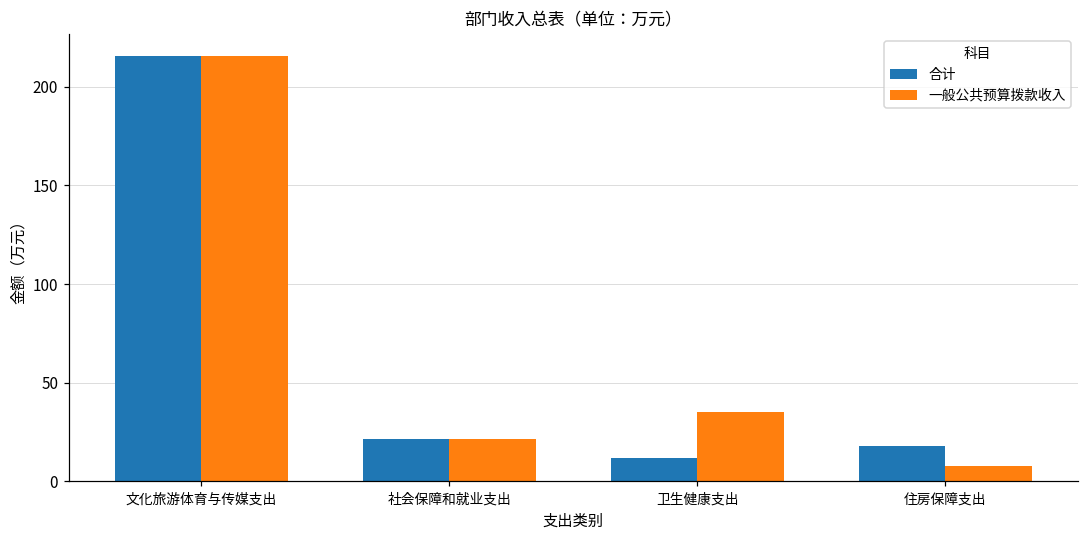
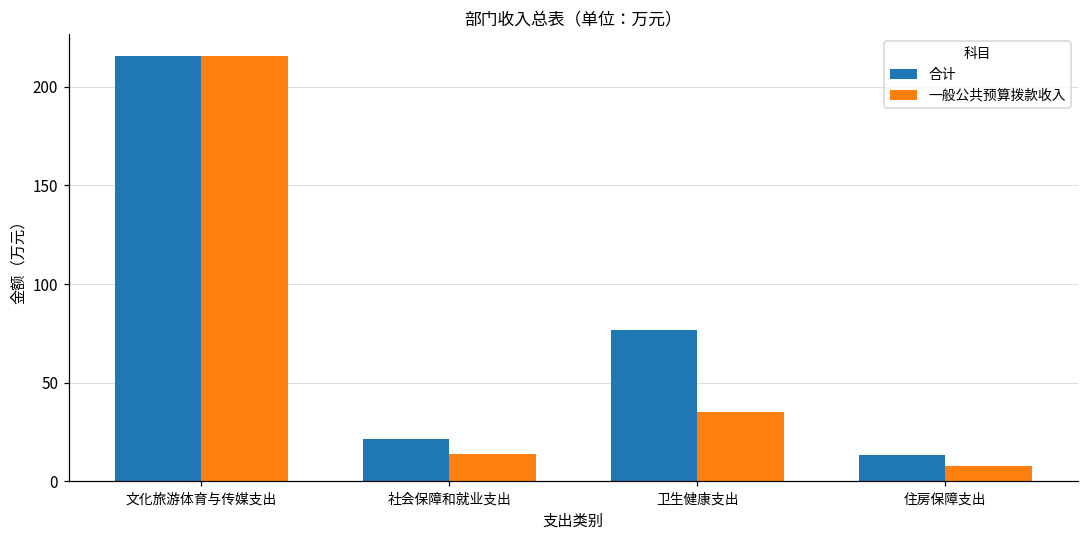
  {
    "合计": {
      "文化旅游体育与传媒支出": 216,
      "社会保障和就业支出": 21,
-     "卫生健康支出": 12,
-     "住房保障支出": 18
+     "卫生健康支出": 77,
+     "住房保障支出": 13
    },
    "一般公共预算拨款收入": {
      "文化旅游体育与传媒支出": 216,
-     "社会保障和就业支出": 21,
+     "社会保障和就业支出": 14,
      "卫生健康支出": 35,
      "住房保障支出": 8
    }
  }
